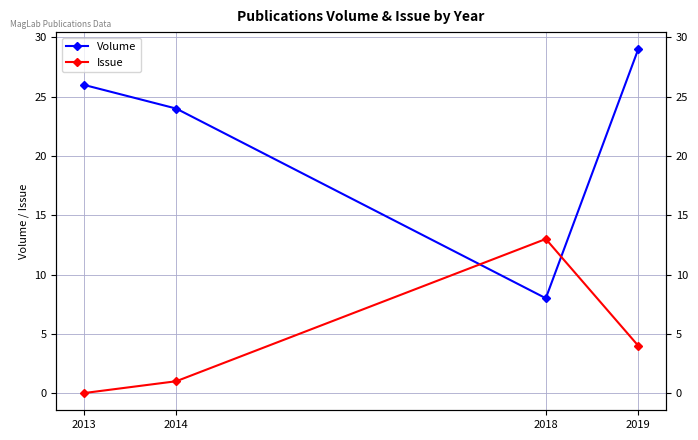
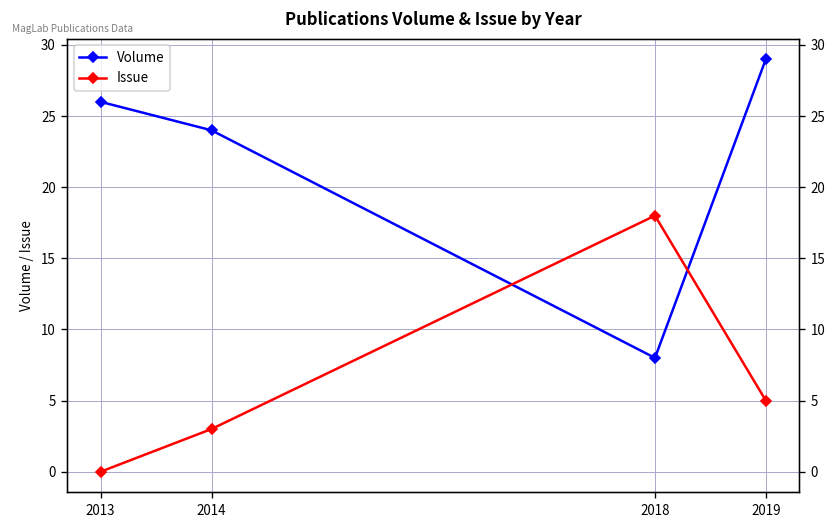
  {
    "Volume": {
      "2013": 26,
      "2014": 24,
      "2018": 8,
      "2019": 29
    },
    "Issue": {
      "2013": 0,
-     "2014": 1,
-     "2018": 13,
-     "2019": 4
+     "2014": 3,
+     "2018": 18,
+     "2019": 5
    }
  }
